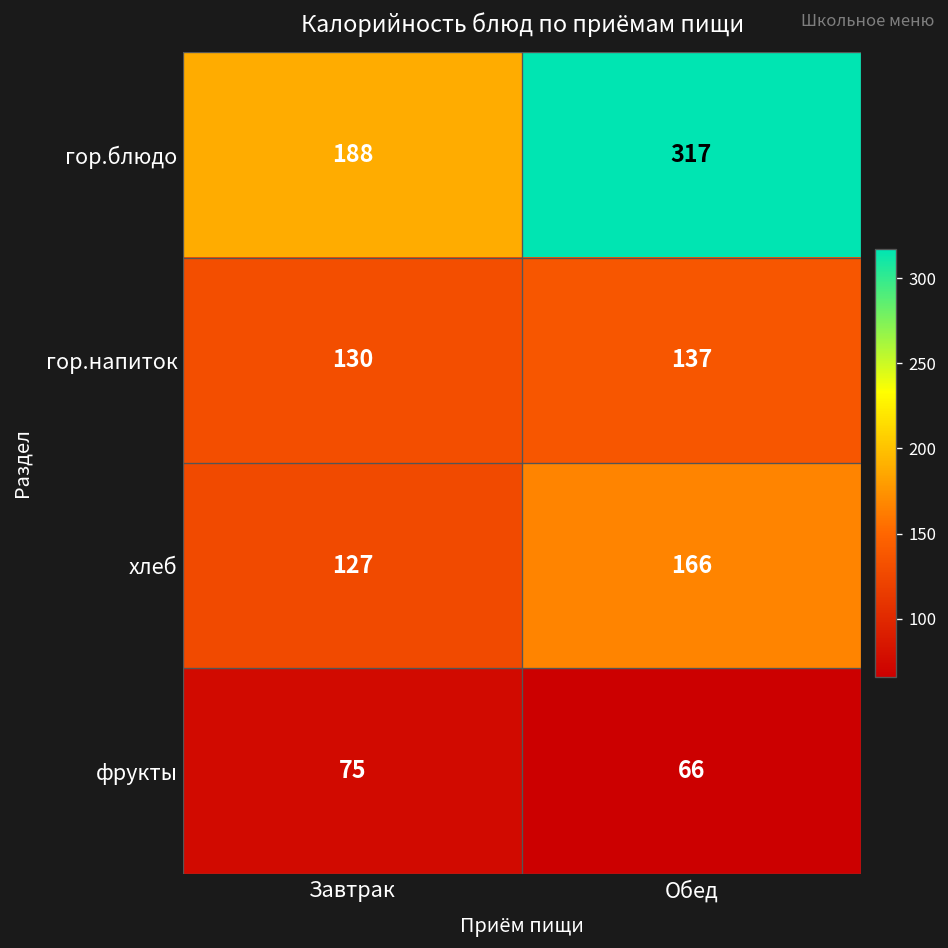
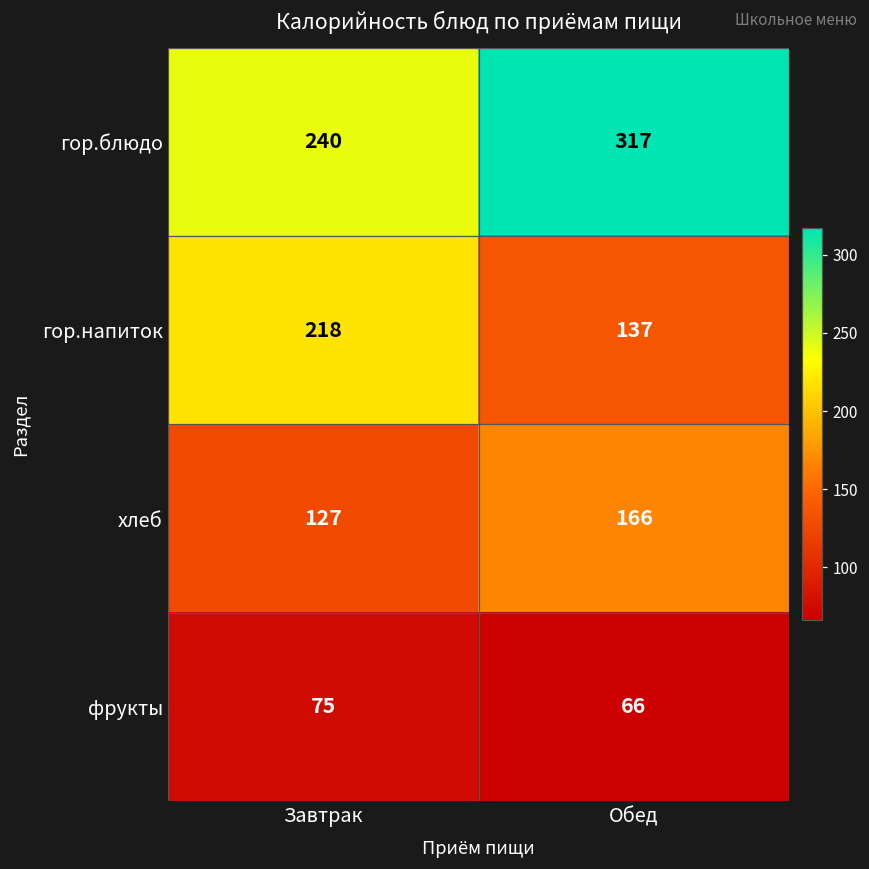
  {
    "гор.блюдо": {
-     "Завтрак": 188,
+     "Завтрак": 240,
      "Обед": 317
    },
    "гор.напиток": {
-     "Завтрак": 130,
+     "Завтрак": 218,
      "Обед": 137
    },
    "хлеб": {
      "Завтрак": 127,
      "Обед": 166
    },
    "фрукты": {
      "Завтрак": 75,
      "Обед": 66
    }
  }
